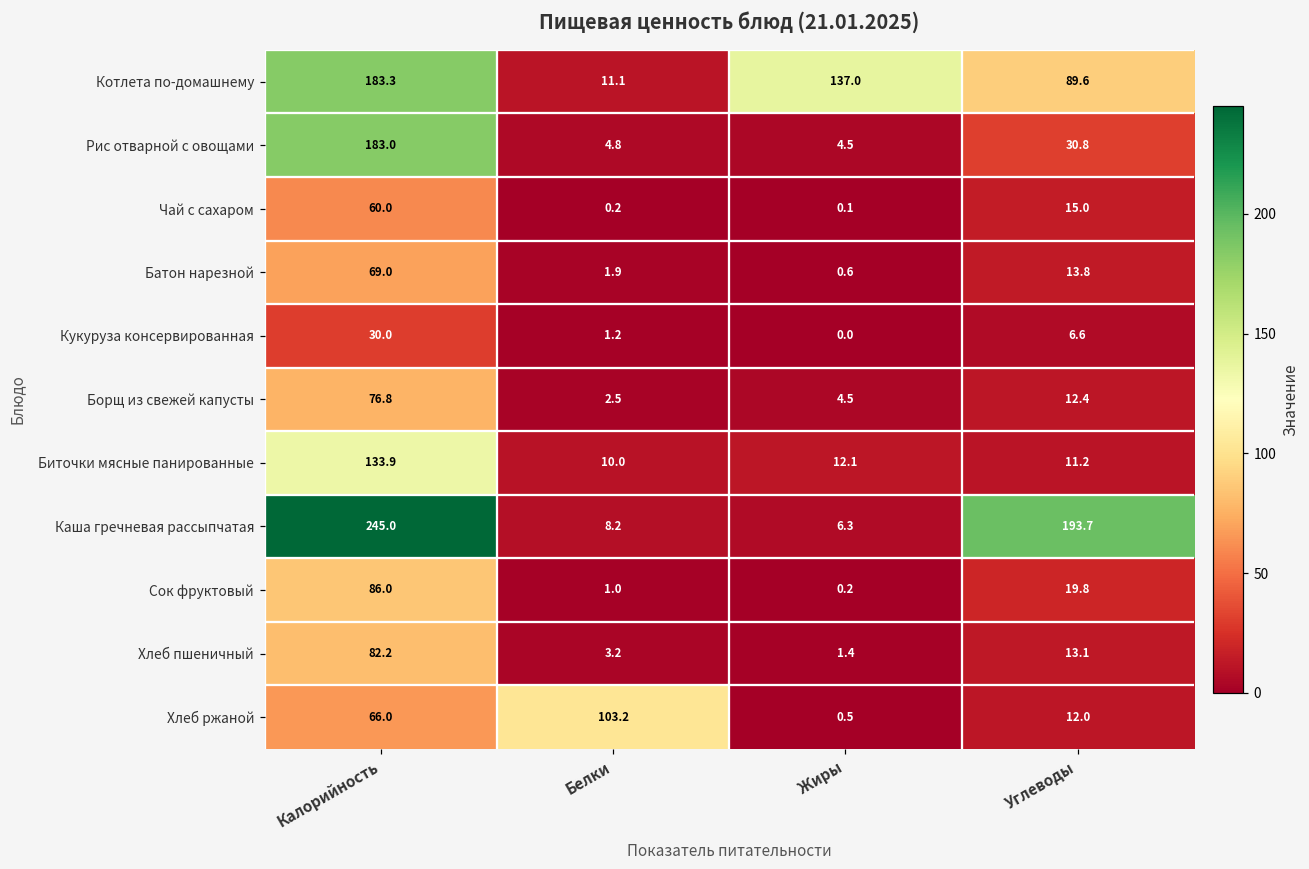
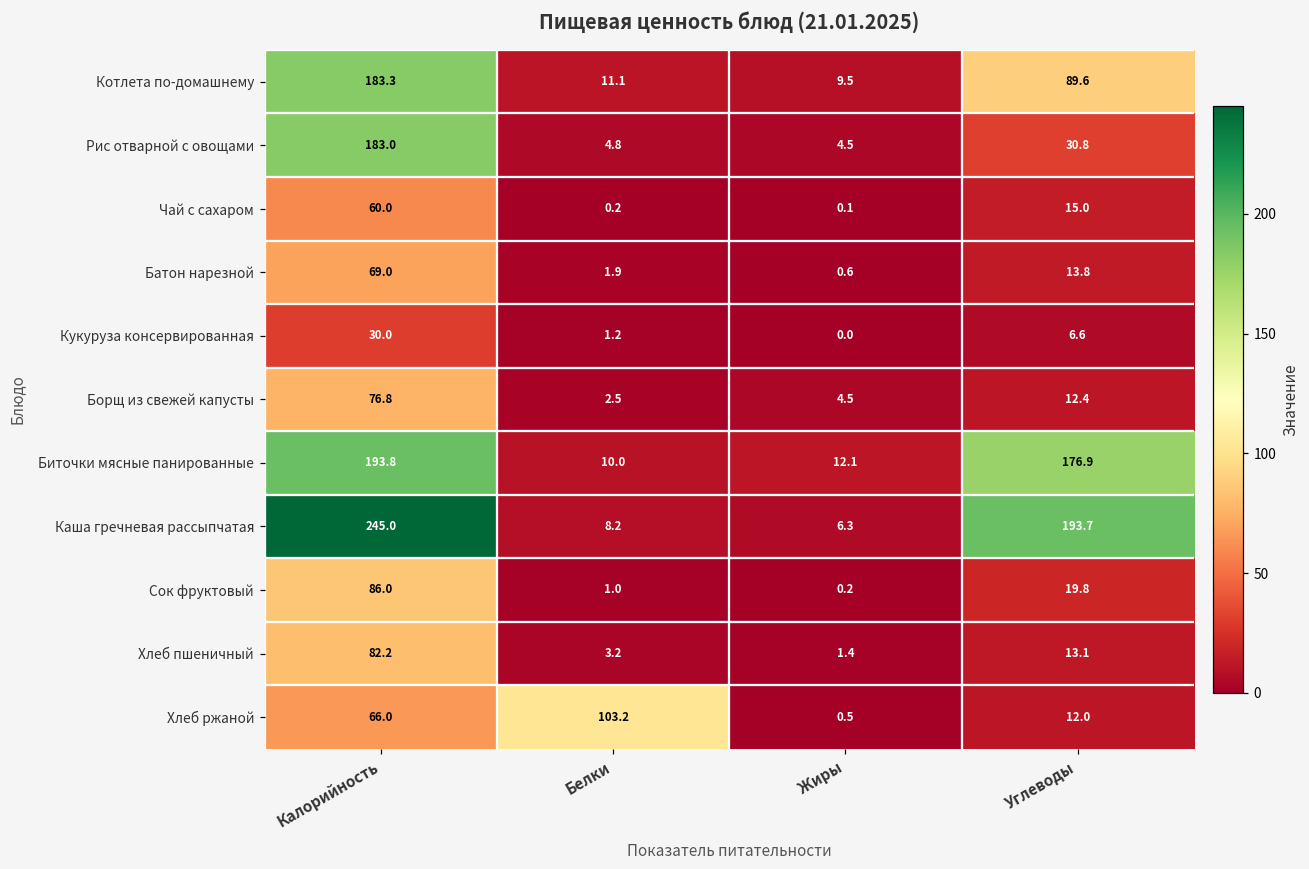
  {
    "Котлета по-домашнему": {
      "Калорийность": 183.3,
      "Белки": 11.1,
-     "Жиры": 137.0,
+     "Жиры": 9.5,
      "Углеводы": 89.6
    },
    "Рис отварной с овощами": {
      "Калорийность": 183.0,
      "Белки": 4.8,
      "Жиры": 4.5,
      "Углеводы": 30.8
    },
    "Чай с сахаром": {
      "Калорийность": 60.0,
      "Белки": 0.2,
      "Жиры": 0.1,
      "Углеводы": 15.0
    },
    "Батон нарезной": {
      "Калорийность": 69.0,
      "Белки": 1.9,
      "Жиры": 0.6,
      "Углеводы": 13.8
    },
    "Кукуруза консервированная": {
      "Калорийность": 30.0,
      "Белки": 1.2,
      "Жиры": 0.0,
      "Углеводы": 6.6
    },
    "Борщ из свежей капусты": {
      "Калорийность": 76.8,
      "Белки": 2.5,
      "Жиры": 4.5,
      "Углеводы": 12.4
    },
    "Биточки мясные панированные": {
-     "Калорийность": 133.9,
+     "Калорийность": 193.8,
      "Белки": 10.0,
      "Жиры": 12.1,
-     "Углеводы": 11.2
+     "Углеводы": 176.9
    },
    "Каша гречневая рассыпчатая": {
      "Калорийность": 245.0,
      "Белки": 8.2,
      "Жиры": 6.3,
      "Углеводы": 193.7
    },
    "Сок фруктовый": {
      "Калорийность": 86.0,
      "Белки": 1.0,
      "Жиры": 0.2,
      "Углеводы": 19.8
    },
    "Хлеб пшеничный": {
      "Калорийность": 82.2,
      "Белки": 3.2,
      "Жиры": 1.4,
      "Углеводы": 13.1
    },
    "Хлеб ржаной": {
      "Калорийность": 66.0,
      "Белки": 103.2,
      "Жиры": 0.5,
      "Углеводы": 12.0
    }
  }
